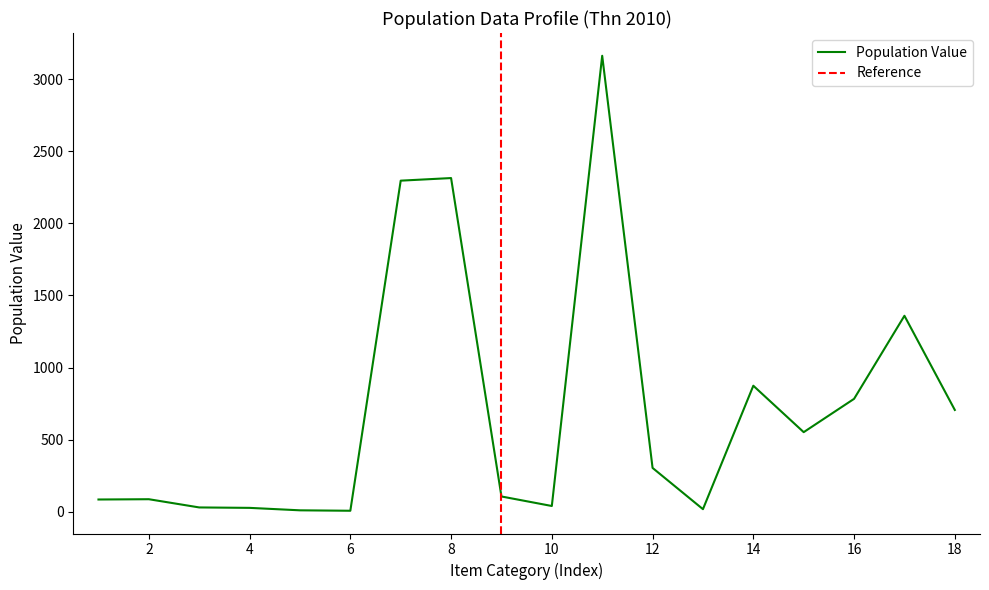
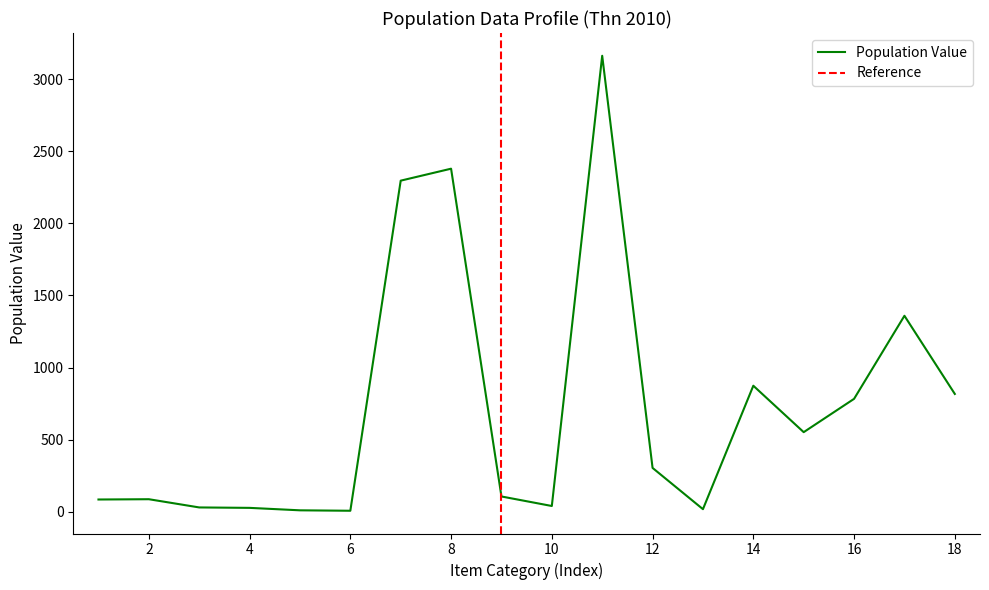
  {
    "2": 90,
    "4": 30,
    "6": 10,
-   "8": 2310,
+   "8": 2380,
    "10": 40,
    "12": 300,
    "14": 870,
    "16": 780,
-   "18": 710
+   "18": 820
  }
